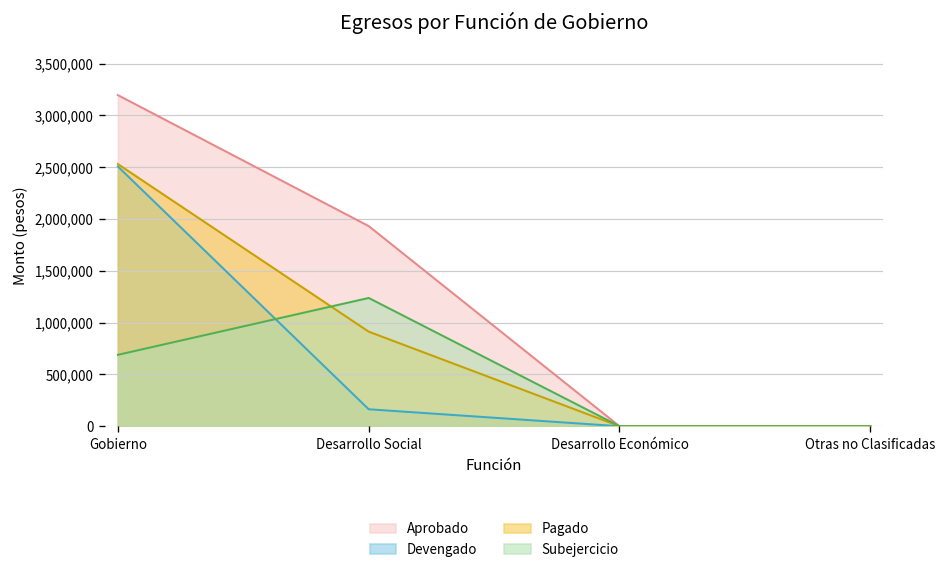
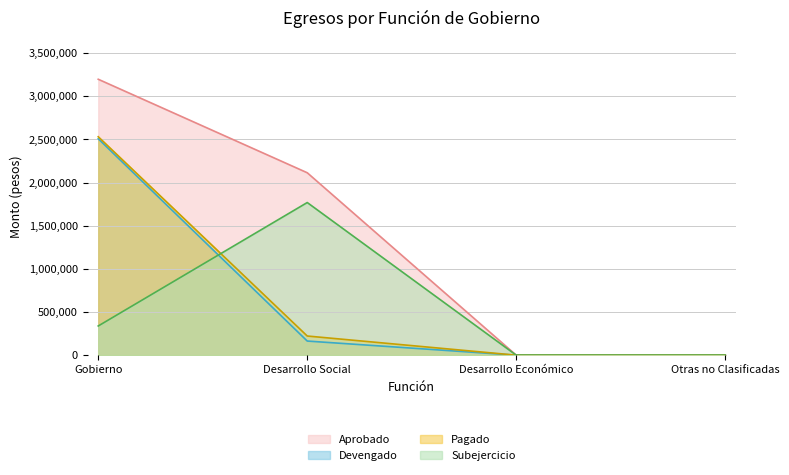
  {
    "Aprobado": {
      "Gobierno": "3,200,000",
-     "Desarrollo Social": "1,900,000"
+     "Desarrollo Social": "2,100,000"
    },
    "Devengado": {
      "Desarrollo Social": "200,000"
    },
    "Pagado": {
-     "Desarrollo Social": "900,000"
+     "Desarrollo Social": "200,000"
    },
    "Subejercicio": {
-     "Gobierno": "700,000",
-     "Desarrollo Social": "1,200,000"
+     "Gobierno": "300,000",
+     "Desarrollo Social": "1,800,000"
    }
  }
